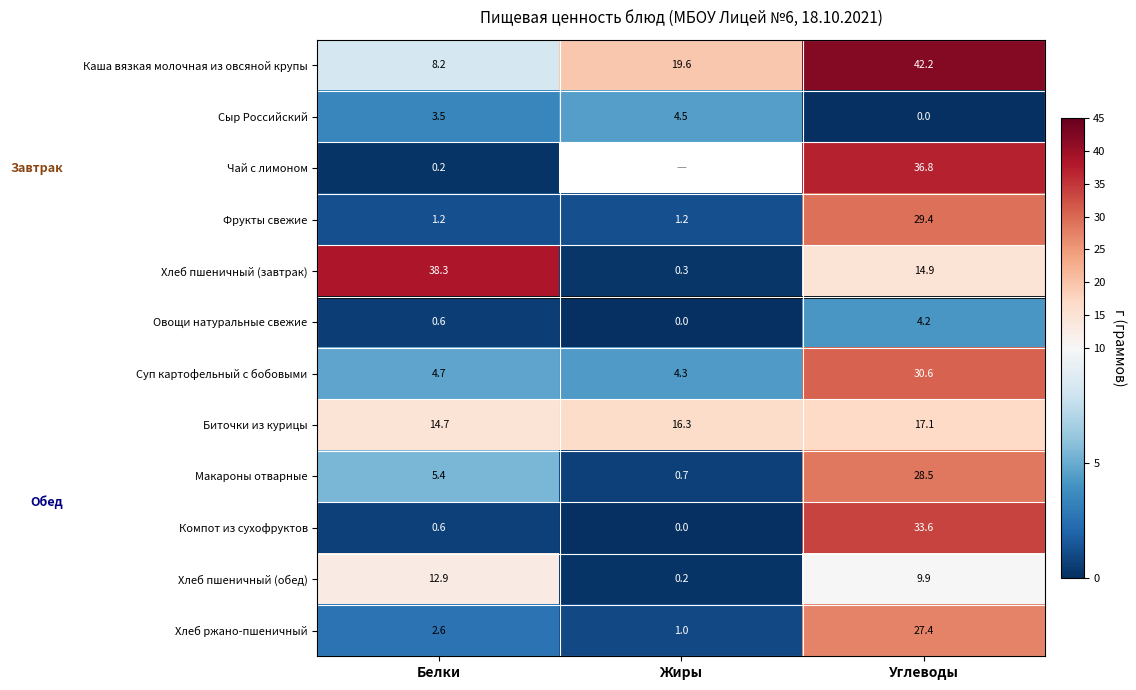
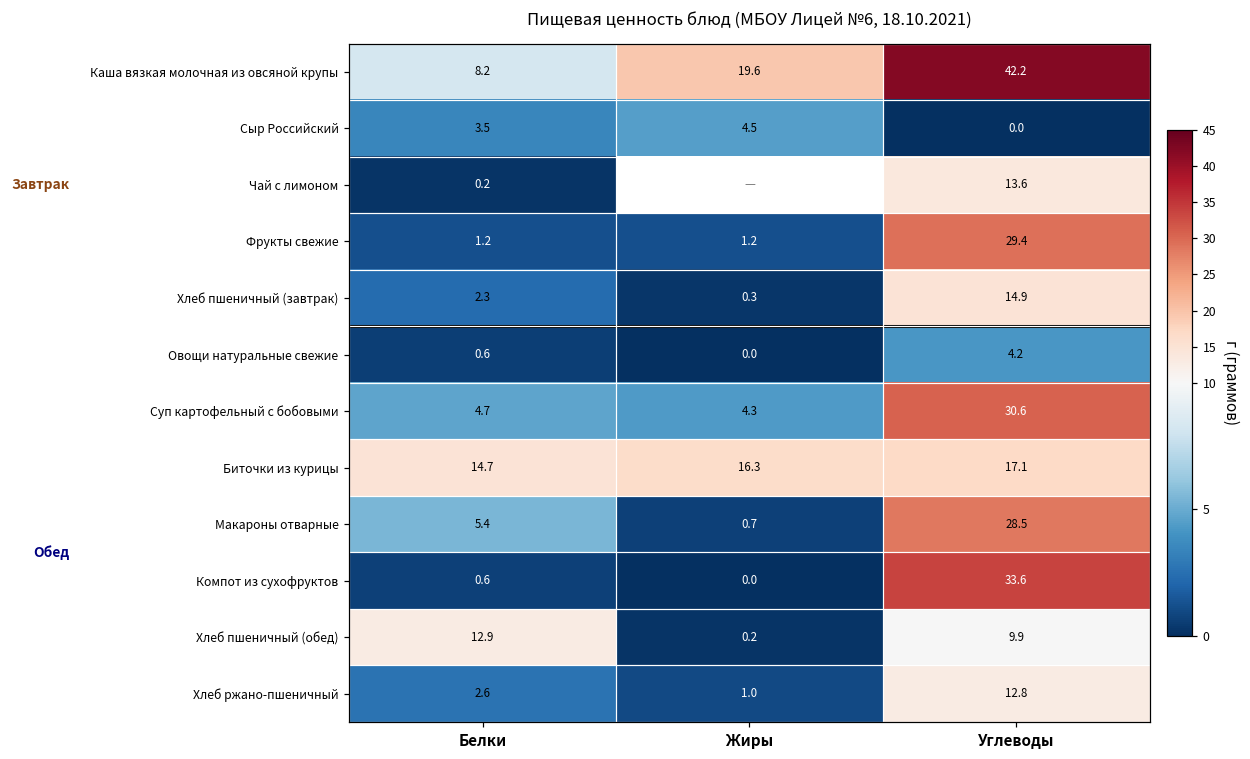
  {
    "Каша вязкая молочная из овсяной крупы": {
      "Белки": 8.2,
      "Жиры": 19.6,
      "Углеводы": 42.2
    },
    "Сыр Российский": {
      "Белки": 3.5,
      "Жиры": 4.5,
      "Углеводы": 0.0
    },
    "Чай с лимоном": {
      "Белки": 0.2,
-     "Углеводы": 36.8
+     "Углеводы": 13.6
    },
    "Фрукты свежие": {
      "Белки": 1.2,
      "Жиры": 1.2,
      "Углеводы": 29.4
    },
    "Хлеб пшеничный (завтрак)": {
-     "Белки": 38.3,
+     "Белки": 2.3,
      "Жиры": 0.3,
      "Углеводы": 14.9
    },
    "Овощи натуральные свежие": {
      "Белки": 0.6,
      "Жиры": 0.0,
      "Углеводы": 4.2
    },
    "Суп картофельный с бобовыми": {
      "Белки": 4.7,
      "Жиры": 4.3,
      "Углеводы": 30.6
    },
    "Биточки из курицы": {
      "Белки": 14.7,
      "Жиры": 16.3,
      "Углеводы": 17.1
    },
    "Макароны отварные": {
      "Белки": 5.4,
      "Жиры": 0.7,
      "Углеводы": 28.5
    },
    "Компот из сухофруктов": {
      "Белки": 0.6,
      "Жиры": 0.0,
      "Углеводы": 33.6
    },
    "Хлеб пшеничный (обед)": {
      "Белки": 12.9,
      "Жиры": 0.2,
      "Углеводы": 9.9
    },
    "Хлеб ржано-пшеничный": {
      "Белки": 2.6,
      "Жиры": 1.0,
-     "Углеводы": 27.4
+     "Углеводы": 12.8
    }
  }
